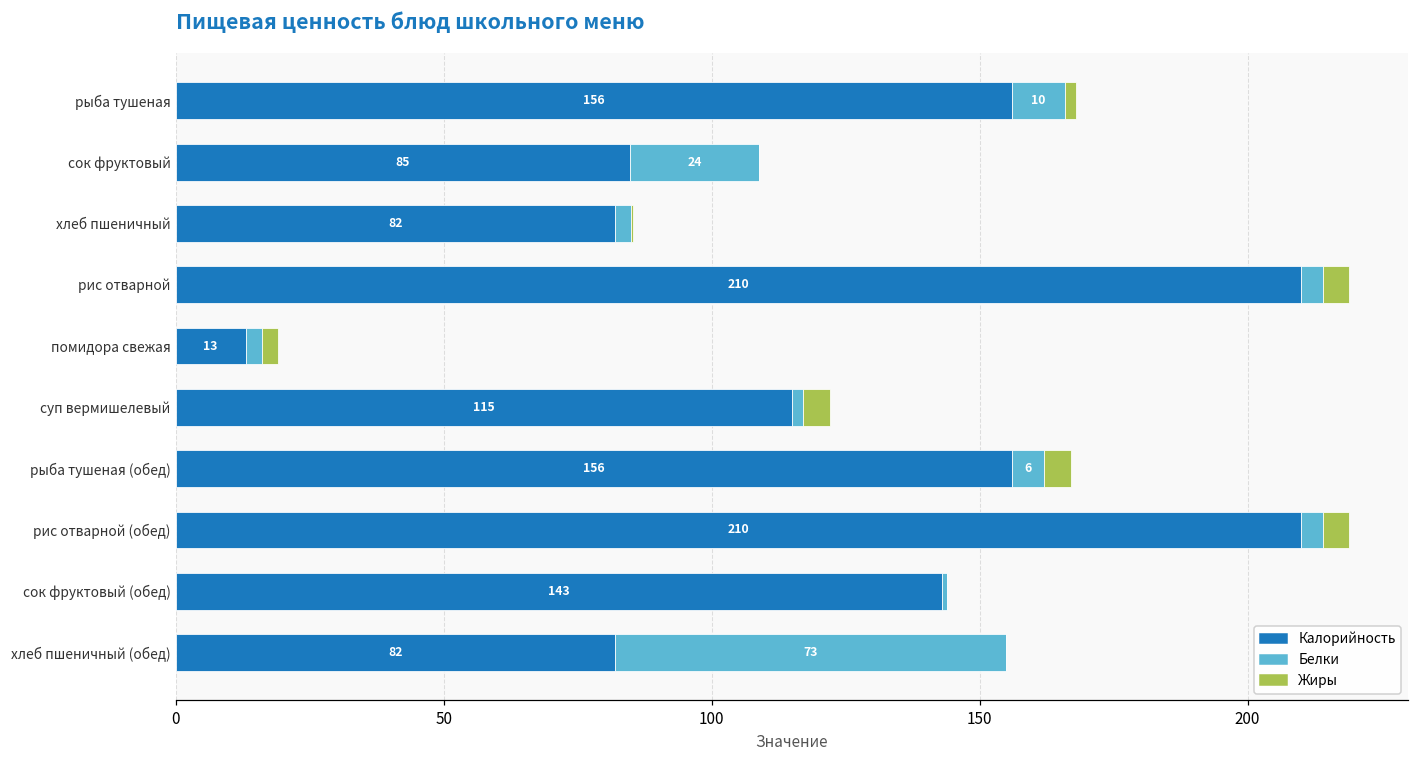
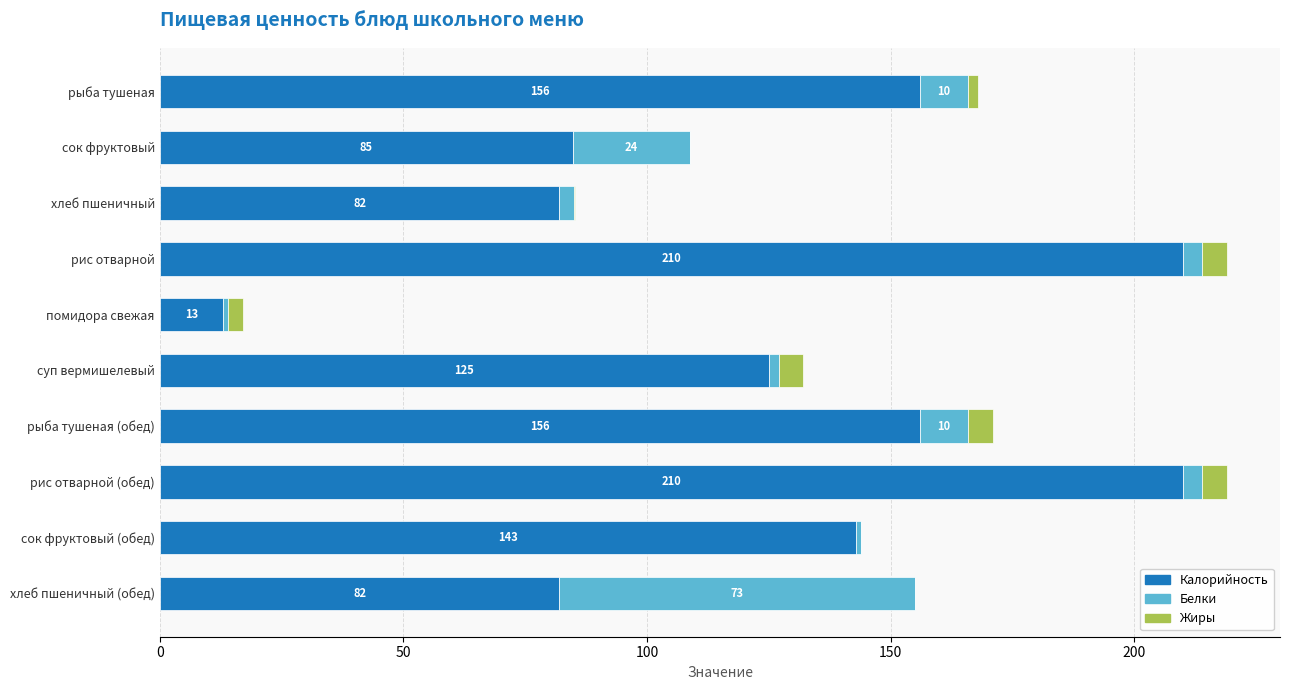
  {
    "Калорийность": {
      "рыба тушеная": 156,
      "сок фруктовый": 85,
      "хлеб пшеничный": 82,
      "рис отварной": 210,
      "помидора свежая": 13,
-     "суп вермишелевый": 115,
+     "суп вермишелевый": 125,
      "рыба тушеная (обед)": 156,
      "рис отварной (обед)": 210,
      "сок фруктовый (обед)": 143,
      "хлеб пшеничный (обед)": 82
    },
    "Белки": {
      "рыба тушеная": 10,
      "сок фруктовый": 24,
-     "помидора свежая": 3,
-     "рыба тушеная (обед)": 6,
+     "помидора свежая": 1,
+     "рыба тушеная (обед)": 10,
      "хлеб пшеничный (обед)": 73
    },
    "Жиры": {
      "рыба тушеная": 2,
      "сок фруктовый": 0,
      "рис отварной": 5,
      "помидора свежая": 3,
      "суп вермишелевый": 5,
      "рыба тушеная (обед)": 5,
      "рис отварной (обед)": 5,
      "сок фруктовый (обед)": 0,
      "хлеб пшеничный (обед)": 0
    }
  }
